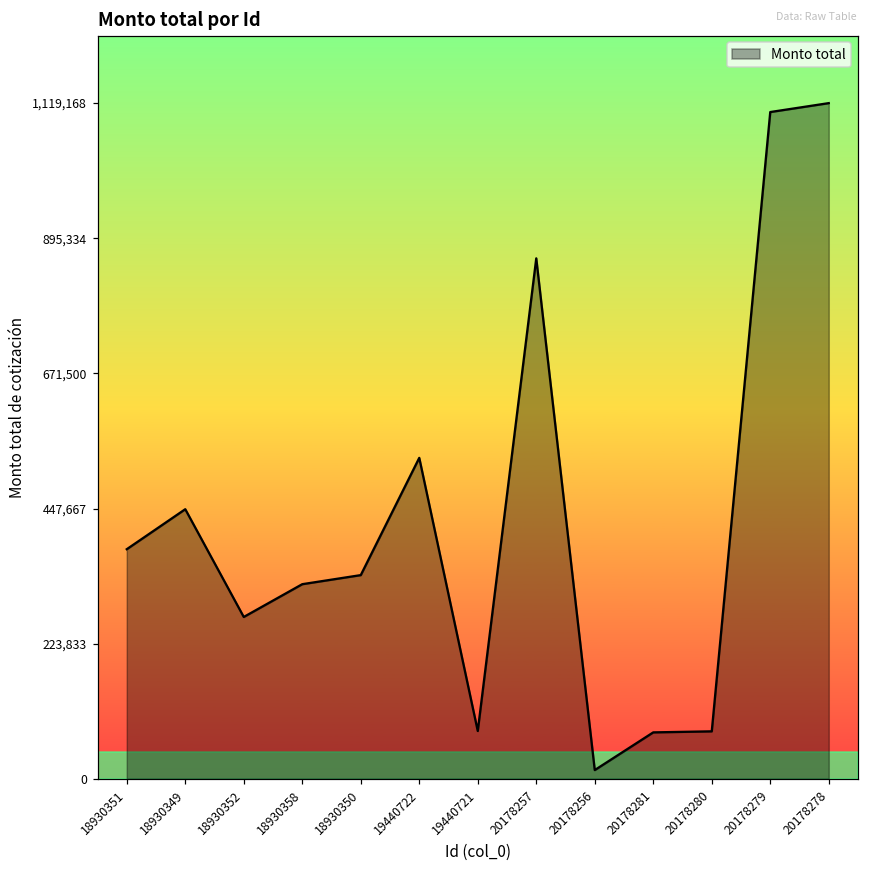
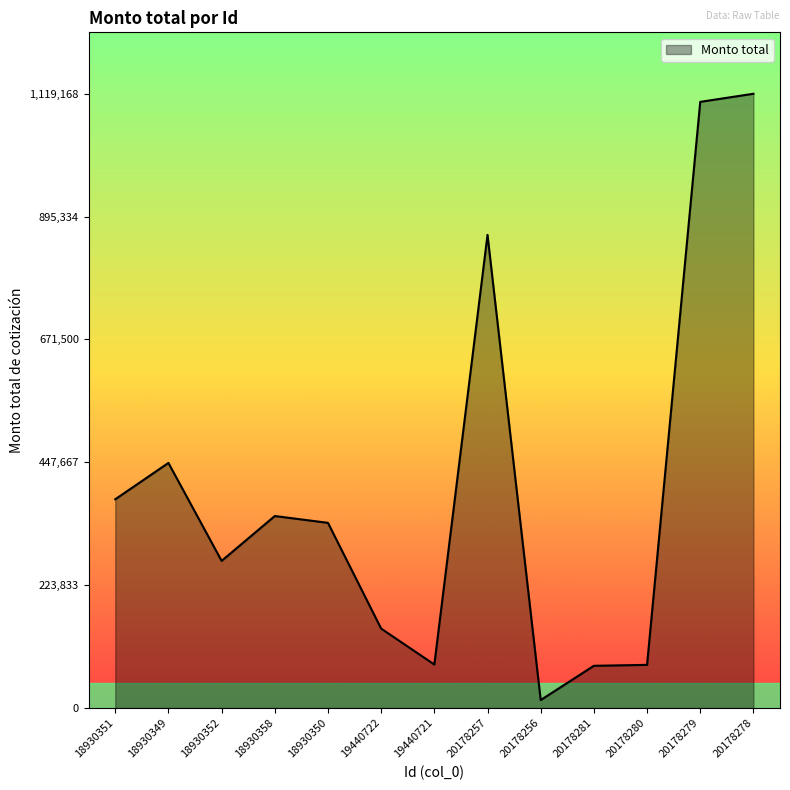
  {
    "18930351": "380,000",
    "18930349": "450,000",
    "18930352": "270,000",
-   "18930358": "320,000",
+   "18930358": "350,000",
    "18930350": "340,000",
-   "19440722": "530,000",
+   "19440722": "140,000",
    "19440721": "80,000",
    "20178257": "860,000",
    "20178281": "80,000",
    "20178280": "80,000",
    "20178279": "1,100,000",
    "20178278": "1,120,000"
  }
